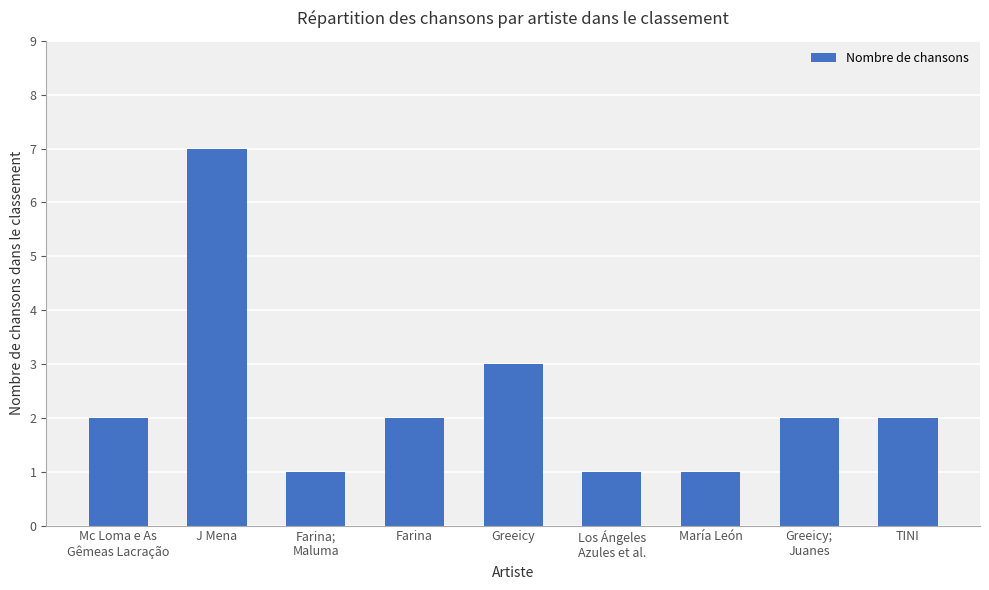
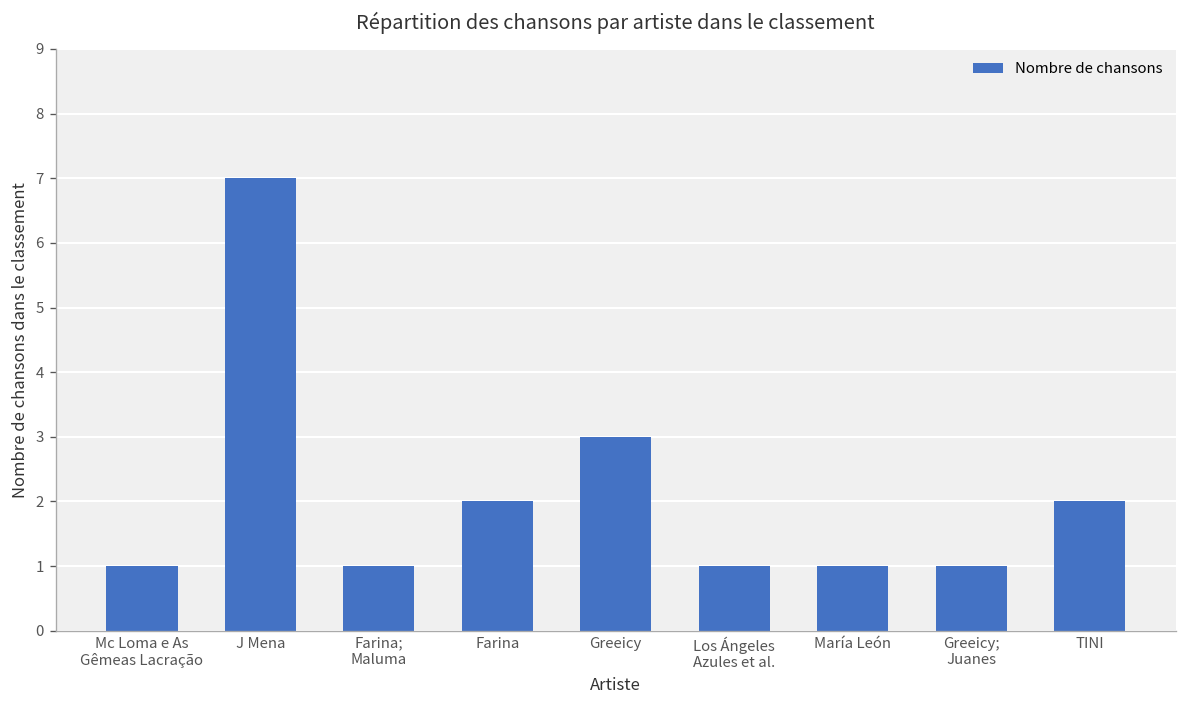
  {
-   "Mc Loma e As Gêmeas Lacração": 2,
+   "Mc Loma e As Gêmeas Lacração": 1,
    "J Mena": 7,
    "Farina; Maluma": 1,
    "Farina": 2,
    "Greeicy": 3,
    "Los Ángeles Azules et al.": 1,
    "María León": 1,
-   "Greeicy; Juanes": 2,
+   "Greeicy; Juanes": 1,
    "TINI": 2
  }
